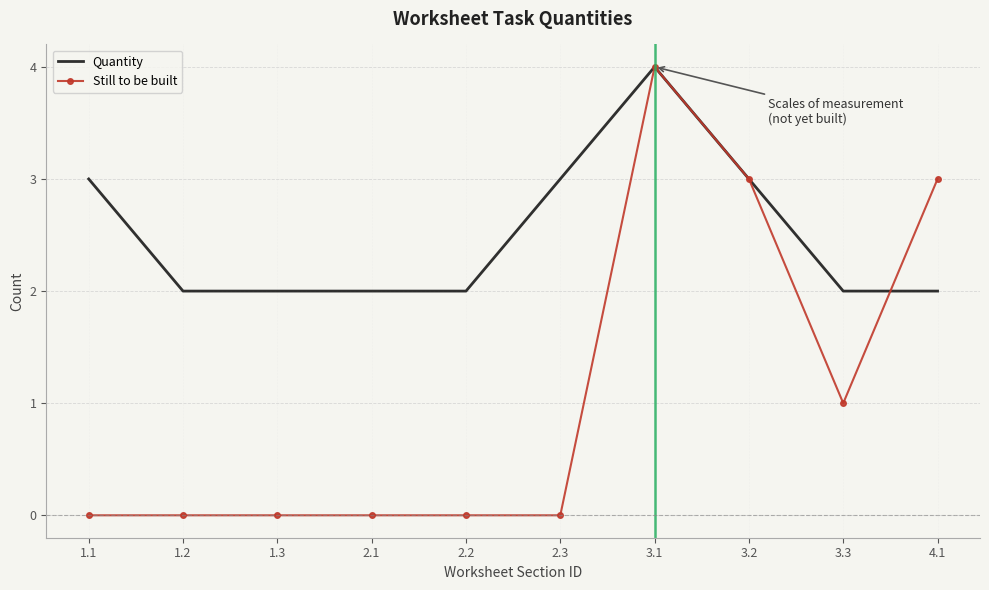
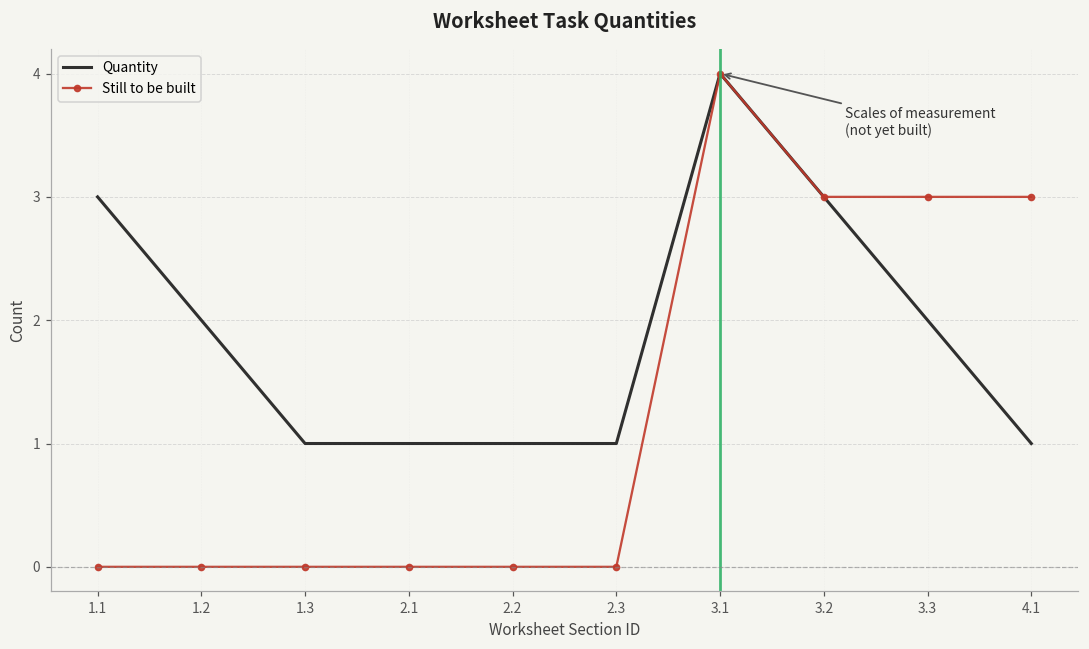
  {
    "Quantity": {
      "1.1": 3,
      "1.2": 2,
-     "1.3": 2,
-     "2.1": 2,
-     "2.2": 2,
-     "2.3": 3,
+     "1.3": 1,
+     "2.1": 1,
+     "2.2": 1,
+     "2.3": 1,
      "3.3": 2,
-     "4.1": 2
+     "4.1": 1
    },
    "Still to be built": {
      "1.1": 0,
      "1.2": 0,
      "1.3": 0,
      "2.1": 0,
      "2.2": 0,
      "2.3": 0,
-     "3.3": 1,
+     "3.3": 3,
      "4.1": 3
    }
  }
